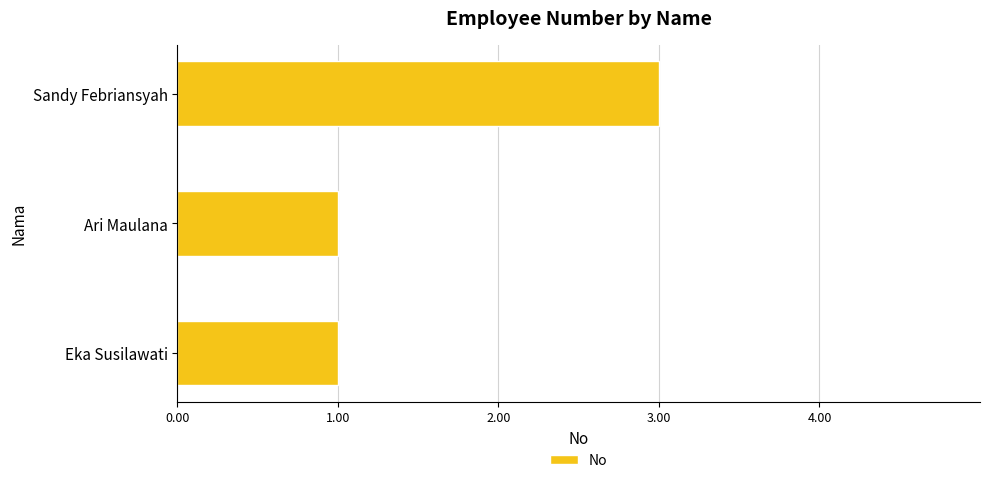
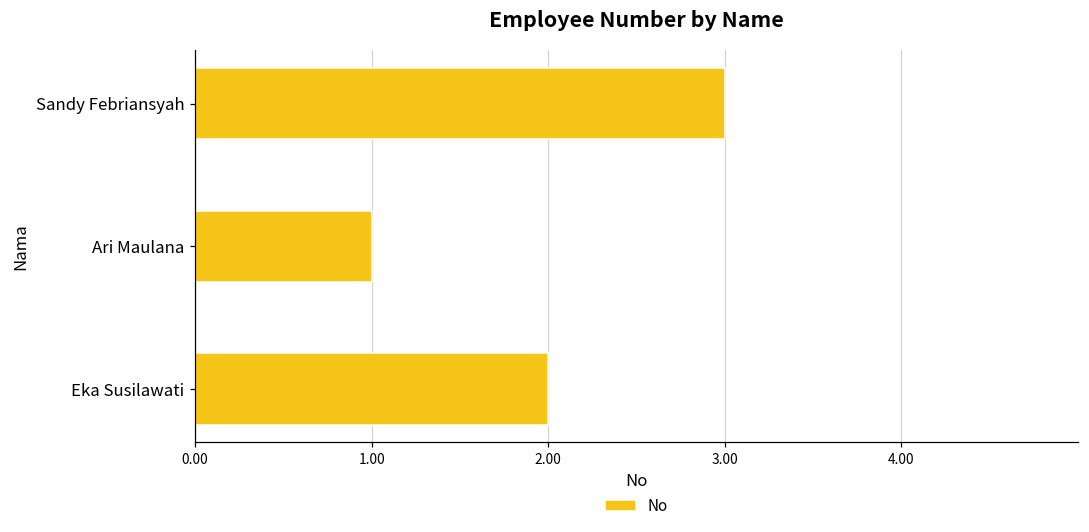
  {
    "Sandy Febriansyah": 3,
    "Ari Maulana": 1,
-   "Eka Susilawati": 1
+   "Eka Susilawati": 2
  }
